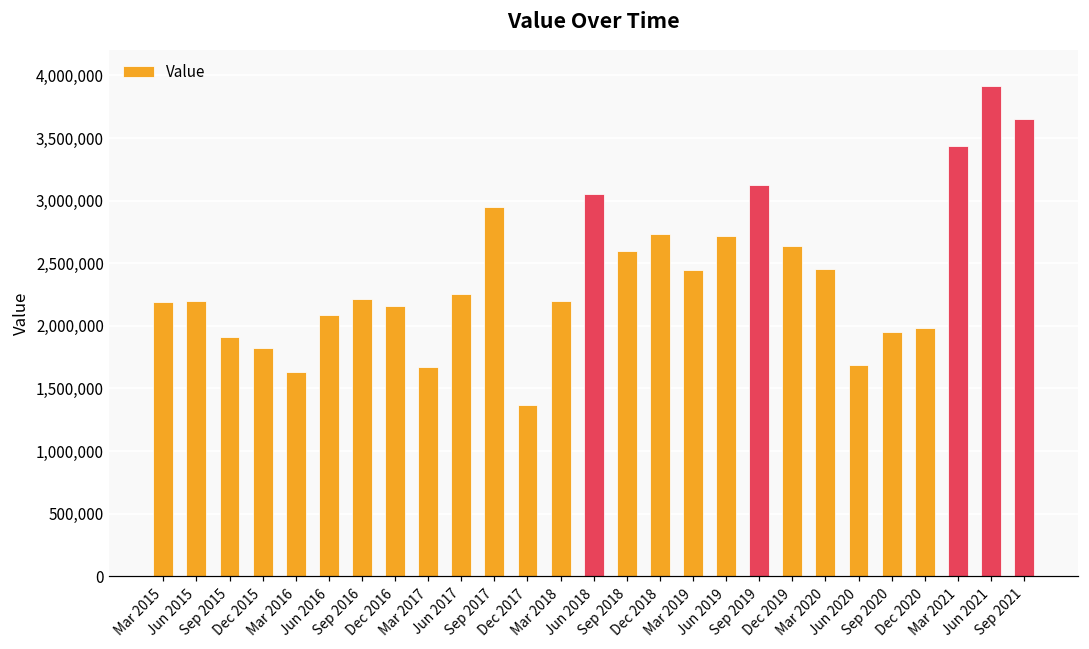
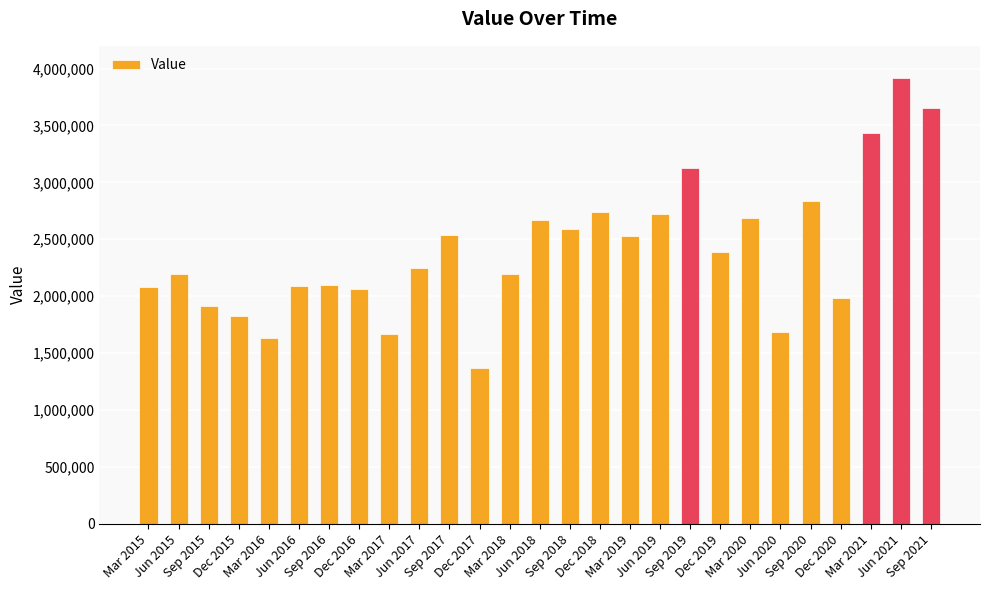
  {
-   "Mar 2015": "2,190,000",
+   "Mar 2015": "2,080,000",
    "Jun 2015": "2,190,000",
    "Sep 2015": "1,910,000",
    "Dec 2015": "1,820,000",
    "Mar 2016": "1,630,000",
    "Jun 2016": "2,090,000",
-   "Sep 2016": "2,210,000",
-   "Dec 2016": "2,160,000",
+   "Sep 2016": "2,100,000",
+   "Dec 2016": "2,060,000",
    "Mar 2017": "1,670,000",
    "Jun 2017": "2,250,000",
-   "Sep 2017": "2,950,000",
+   "Sep 2017": "2,540,000",
    "Dec 2017": "1,370,000",
    "Mar 2018": "2,200,000",
-   "Jun 2018": "3,050,000",
+   "Jun 2018": "2,670,000",
    "Sep 2018": "2,590,000",
    "Dec 2018": "2,740,000",
-   "Mar 2019": "2,450,000",
+   "Mar 2019": "2,530,000",
    "Jun 2019": "2,720,000",
    "Sep 2019": "3,130,000",
-   "Dec 2019": "2,630,000",
-   "Mar 2020": "2,450,000",
+   "Dec 2019": "2,390,000",
+   "Mar 2020": "2,690,000",
    "Jun 2020": "1,680,000",
-   "Sep 2020": "1,950,000",
+   "Sep 2020": "2,830,000",
    "Dec 2020": "1,980,000",
    "Mar 2021": "3,430,000",
    "Jun 2021": "3,910,000",
    "Sep 2021": "3,650,000"
  }
